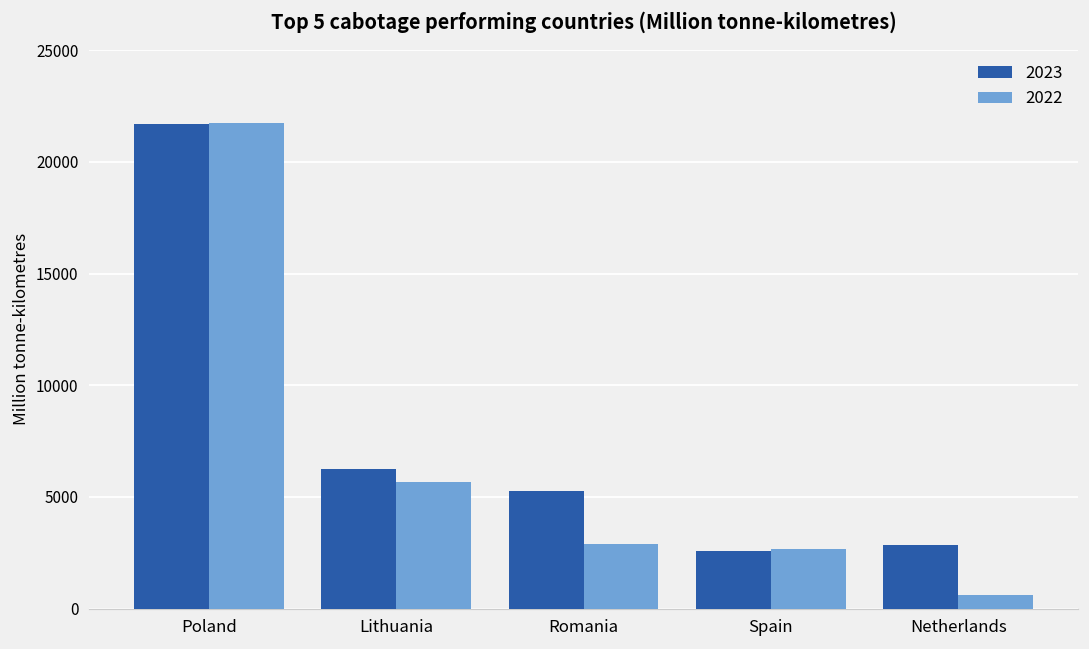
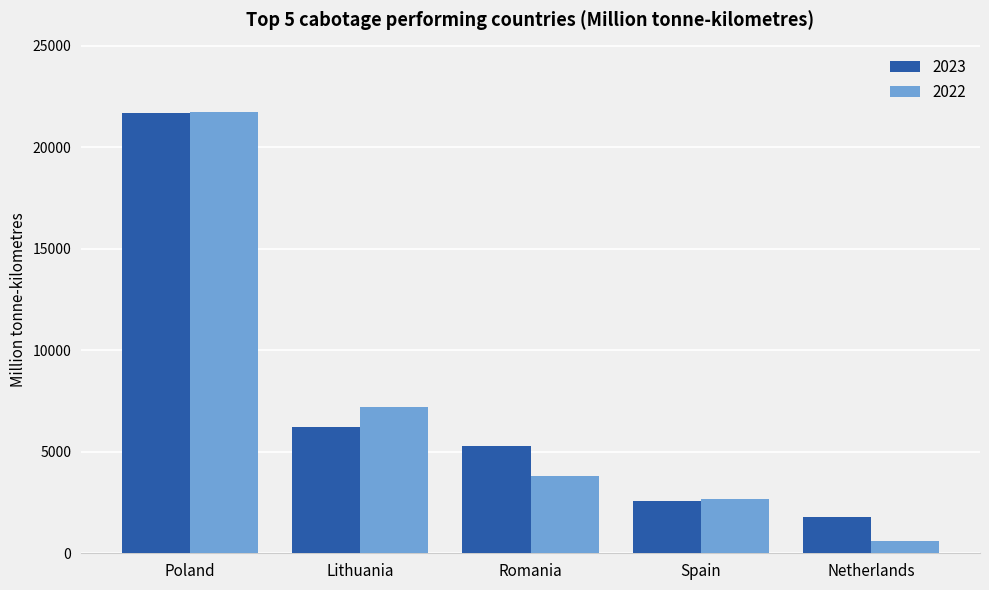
  {
    "2023": {
      "Poland": 21700,
      "Lithuania": 6200,
      "Romania": 5300,
      "Spain": 2600,
-     "Netherlands": 2900
+     "Netherlands": 1800
    },
    "2022": {
      "Poland": 21800,
-     "Lithuania": 5700,
-     "Romania": 2900,
+     "Lithuania": 7200,
+     "Romania": 3800,
      "Spain": 2700,
      "Netherlands": 600
    }
  }
